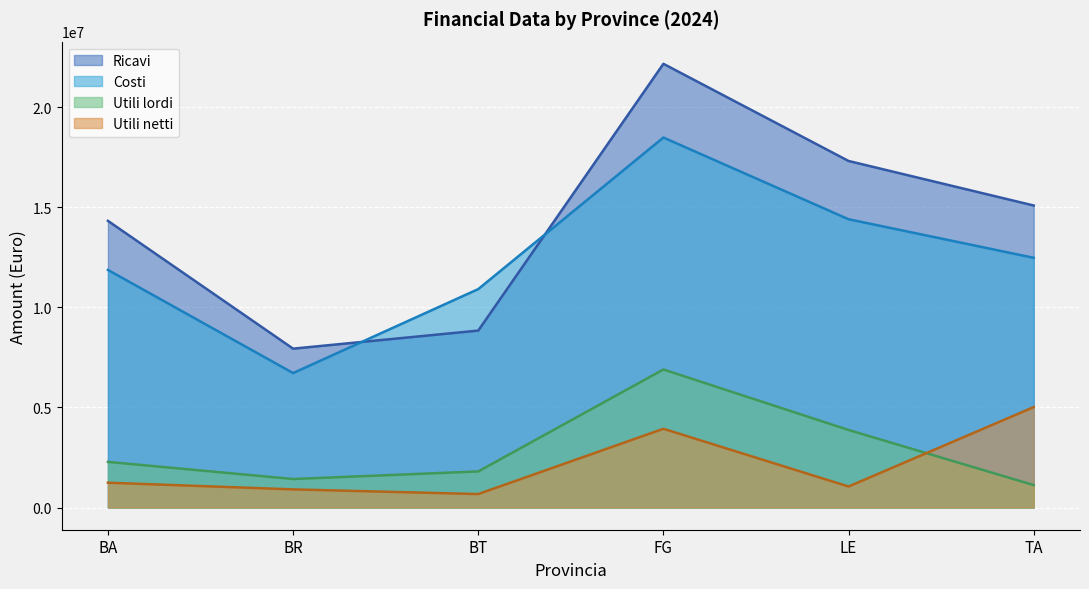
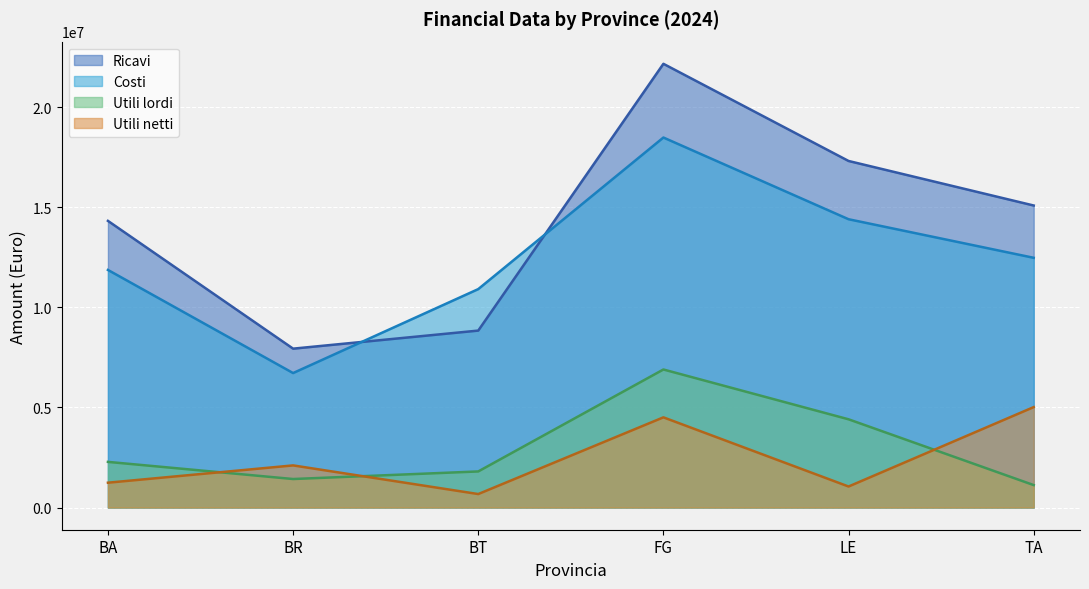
  {
    "Utili lordi": {
      "BA": 2300000,
      "BR": 1400000,
      "BT": 1800000,
      "FG": 6900000,
-     "LE": 3900000,
+     "LE": 4400000,
      "TA": 1100000
    },
    "Utili netti": {
      "BA": 1200000,
-     "BR": 900000,
+     "BR": 2100000,
      "BT": 700000,
-     "FG": 3900000,
+     "FG": 4500000,
      "LE": 1000000,
      "TA": 5000000
    }
  }
